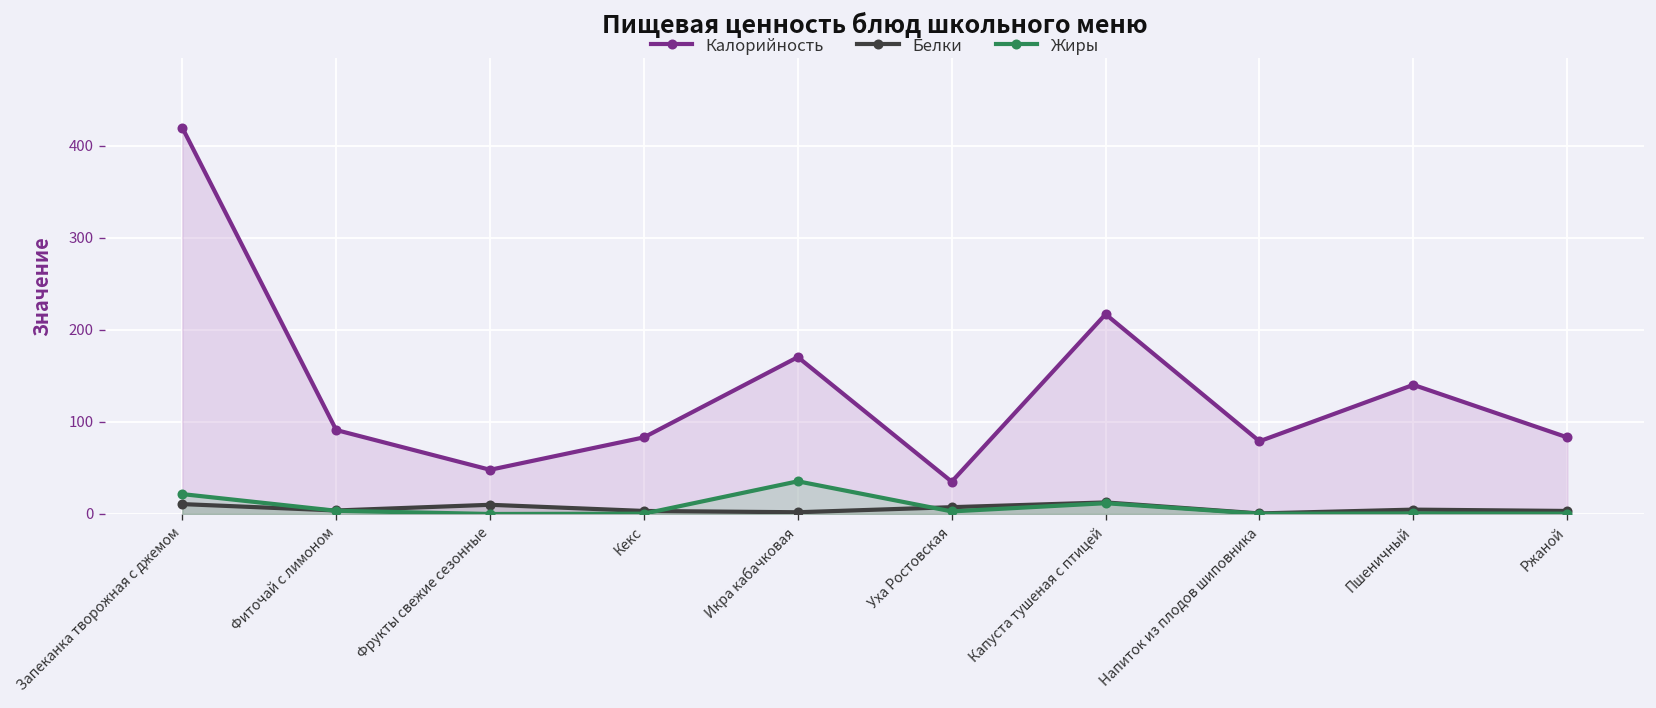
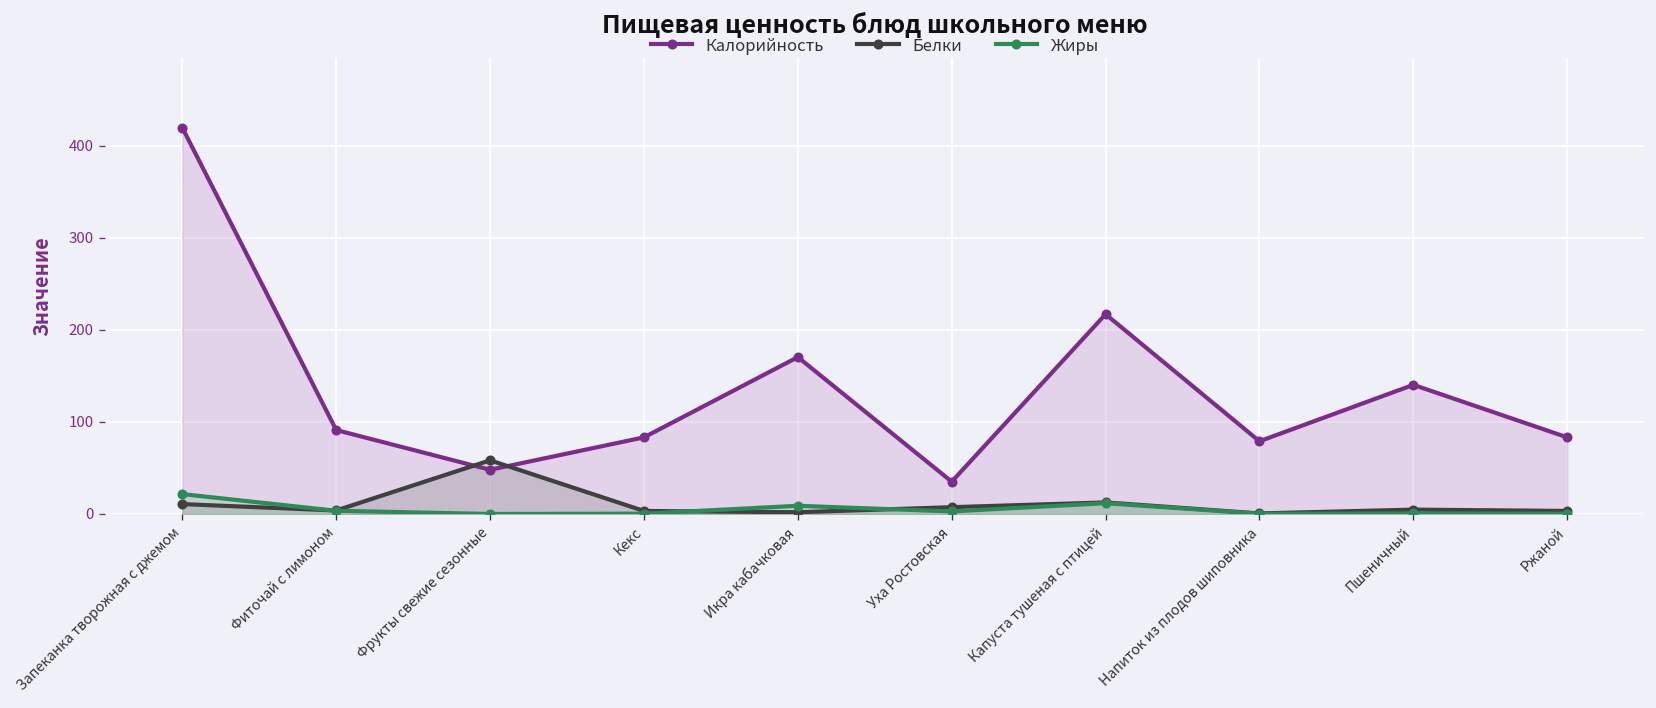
  {
    "Калорийность": {
      "Запеканка творожная с джемом": 420,
      "Фиточай с лимоном": 90,
      "Фрукты свежие сезонные": 50,
      "Кекс": 80,
      "Икра кабачковая": 170,
      "Уха Ростовская": 40,
      "Капуста тушеная с птицей": 220,
      "Напиток из плодов шиповника": 80,
      "Пшеничный": 140,
      "Ржаной": 80
    },
    "Белки": {
      "Запеканка творожная с джемом": 10,
-     "Фрукты свежие сезонные": 10,
+     "Фрукты свежие сезонные": 60,
      "Икра кабачковая": 0,
      "Уха Ростовская": 10,
      "Пшеничный": 0
    },
    "Жиры": {
      "Запеканка творожная с джемом": 20,
      "Фрукты свежие сезонные": 0,
-     "Икра кабачковая": 40,
+     "Икра кабачковая": 10,
      "Уха Ростовская": 0,
      "Пшеничный": 0
    }
  }
